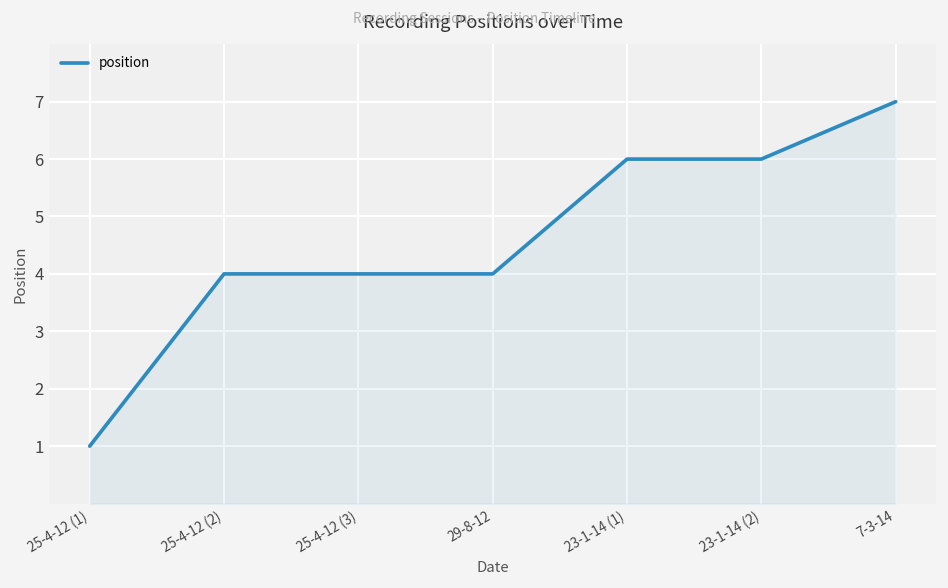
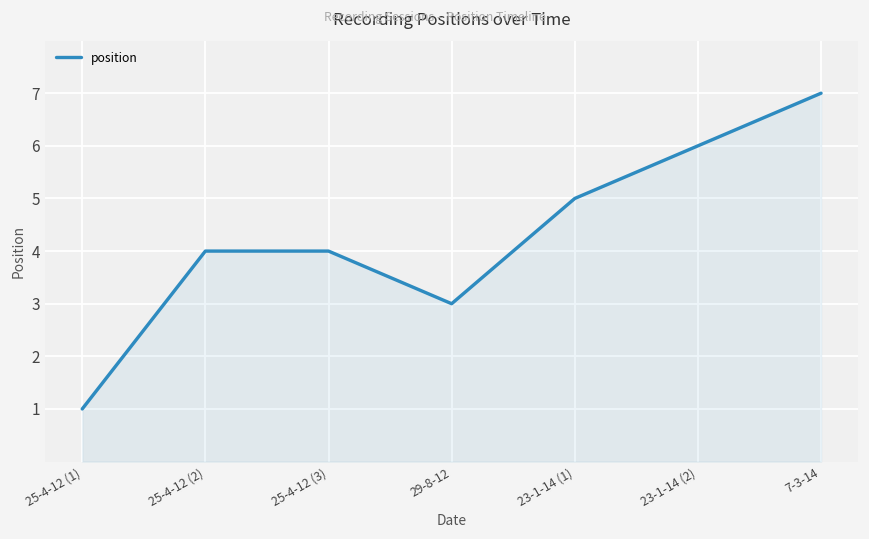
  {
    "25-4-12 (1)": 1,
    "25-4-12 (2)": 4,
    "25-4-12 (3)": 4,
-   "29-8-12": 4,
-   "23-1-14 (1)": 6,
+   "29-8-12": 3,
+   "23-1-14 (1)": 5,
    "23-1-14 (2)": 6,
    "7-3-14": 7
  }
